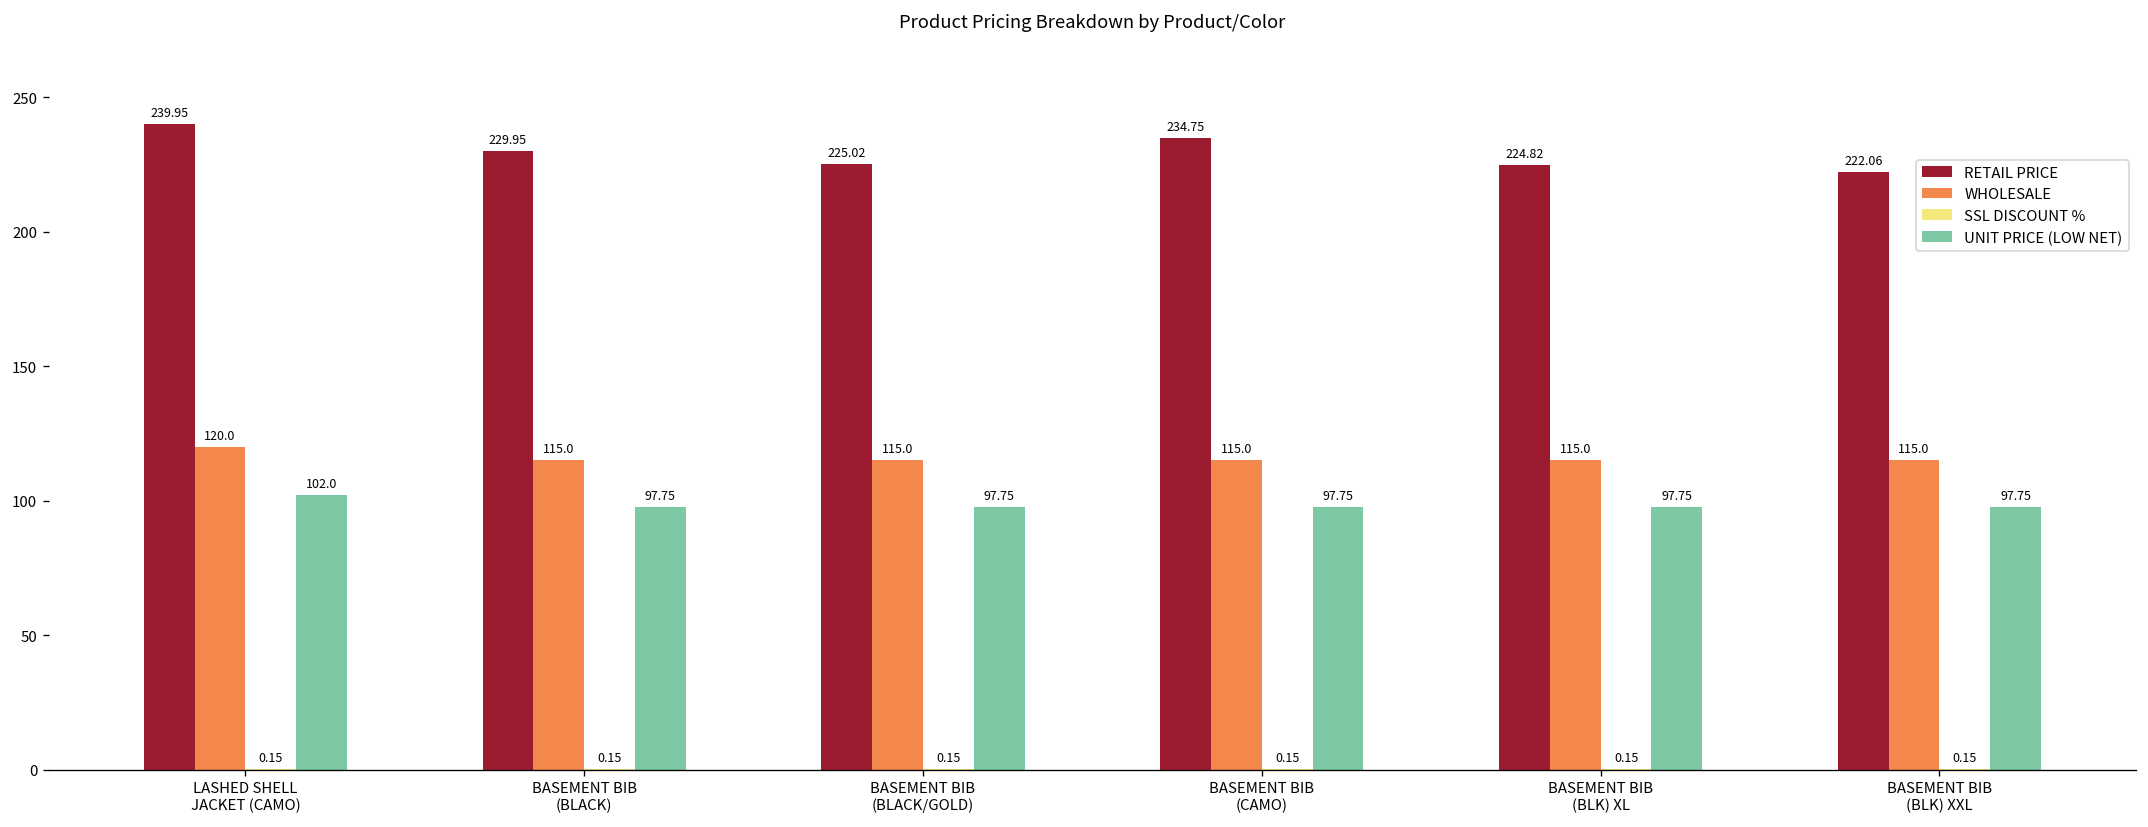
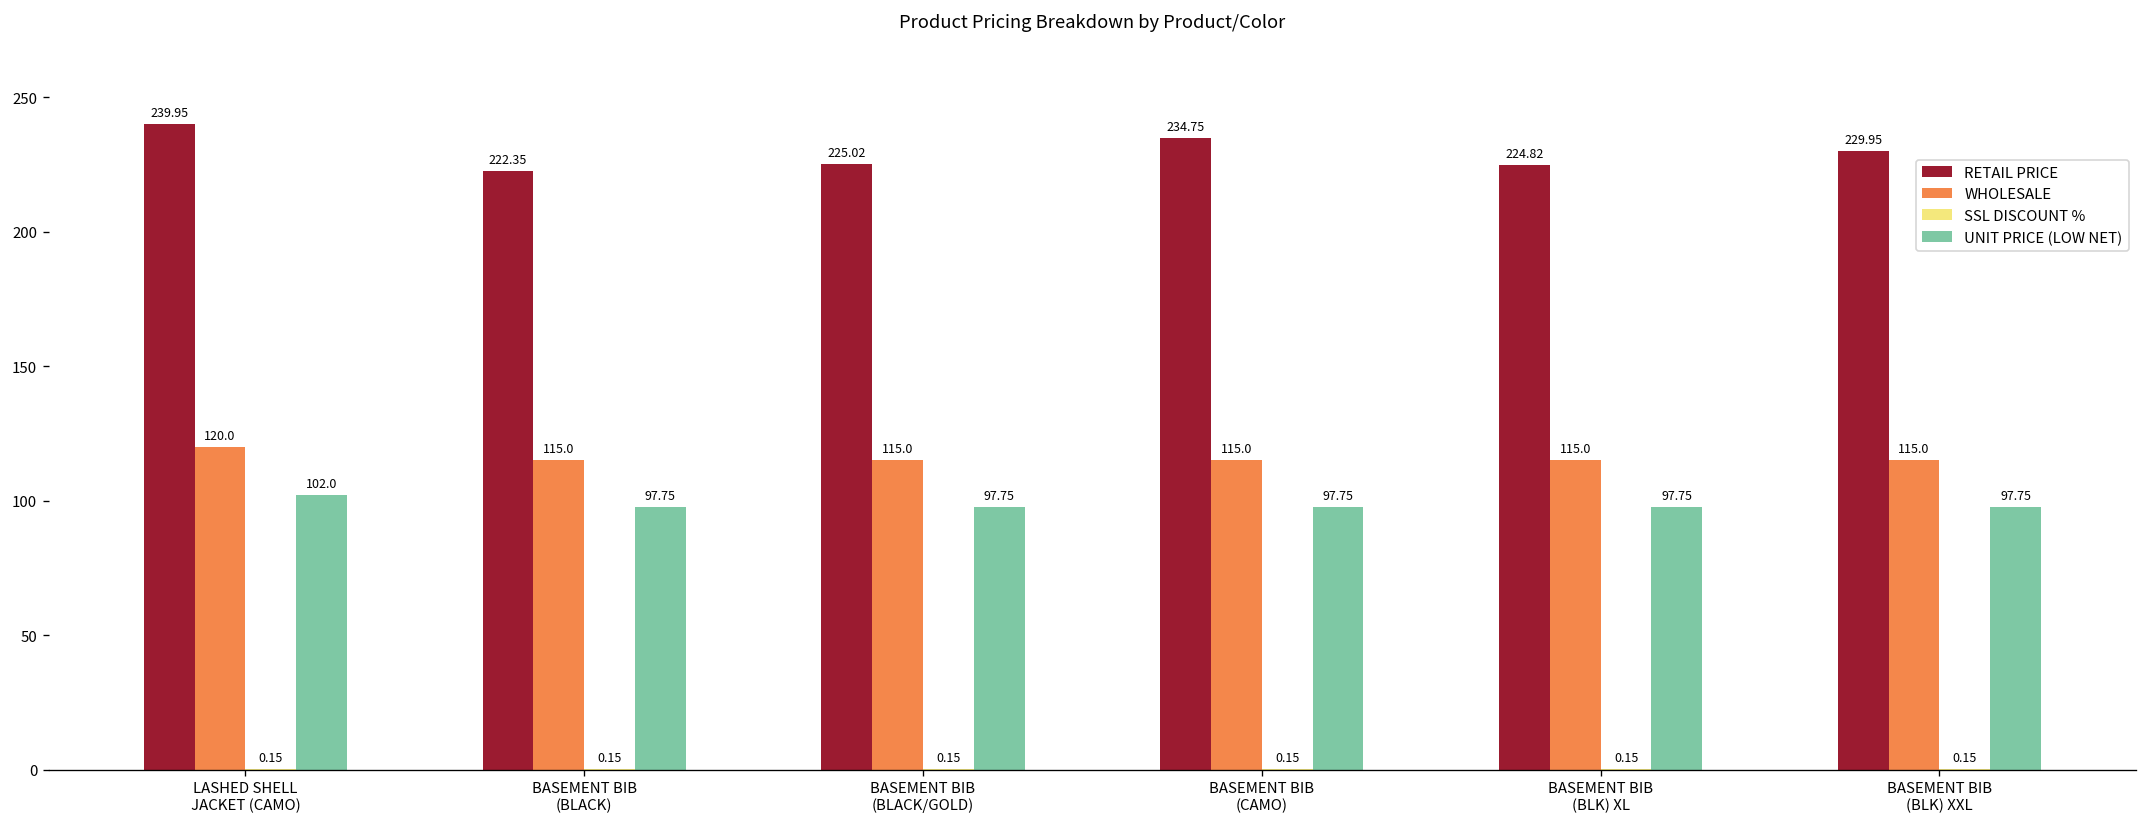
  {
    "RETAIL PRICE": {
      "LASHED SHELL JACKET (CAMO)": 239.95,
-     "BASEMENT BIB (BLACK)": 229.95,
+     "BASEMENT BIB (BLACK)": 222.35,
      "BASEMENT BIB (BLACK/GOLD)": 225.02,
      "BASEMENT BIB (CAMO)": 234.75,
      "BASEMENT BIB (BLK) XL": 224.82,
-     "BASEMENT BIB (BLK) XXL": 222.06
+     "BASEMENT BIB (BLK) XXL": 229.95
    },
    "WHOLESALE": {
      "LASHED SHELL JACKET (CAMO)": 120.0,
      "BASEMENT BIB (BLACK)": 115.0,
      "BASEMENT BIB (BLACK/GOLD)": 115.0,
      "BASEMENT BIB (CAMO)": 115.0,
      "BASEMENT BIB (BLK) XL": 115.0,
      "BASEMENT BIB (BLK) XXL": 115.0
    },
    "SSL DISCOUNT %": {
      "LASHED SHELL JACKET (CAMO)": 0.15,
      "BASEMENT BIB (BLACK)": 0.15,
      "BASEMENT BIB (BLACK/GOLD)": 0.15,
      "BASEMENT BIB (CAMO)": 0.15,
      "BASEMENT BIB (BLK) XL": 0.15,
      "BASEMENT BIB (BLK) XXL": 0.15
    },
    "UNIT PRICE (LOW NET)": {
      "LASHED SHELL JACKET (CAMO)": 102.0,
      "BASEMENT BIB (BLACK)": 97.75,
      "BASEMENT BIB (BLACK/GOLD)": 97.75,
      "BASEMENT BIB (CAMO)": 97.75,
      "BASEMENT BIB (BLK) XL": 97.75,
      "BASEMENT BIB (BLK) XXL": 97.75
    }
  }
